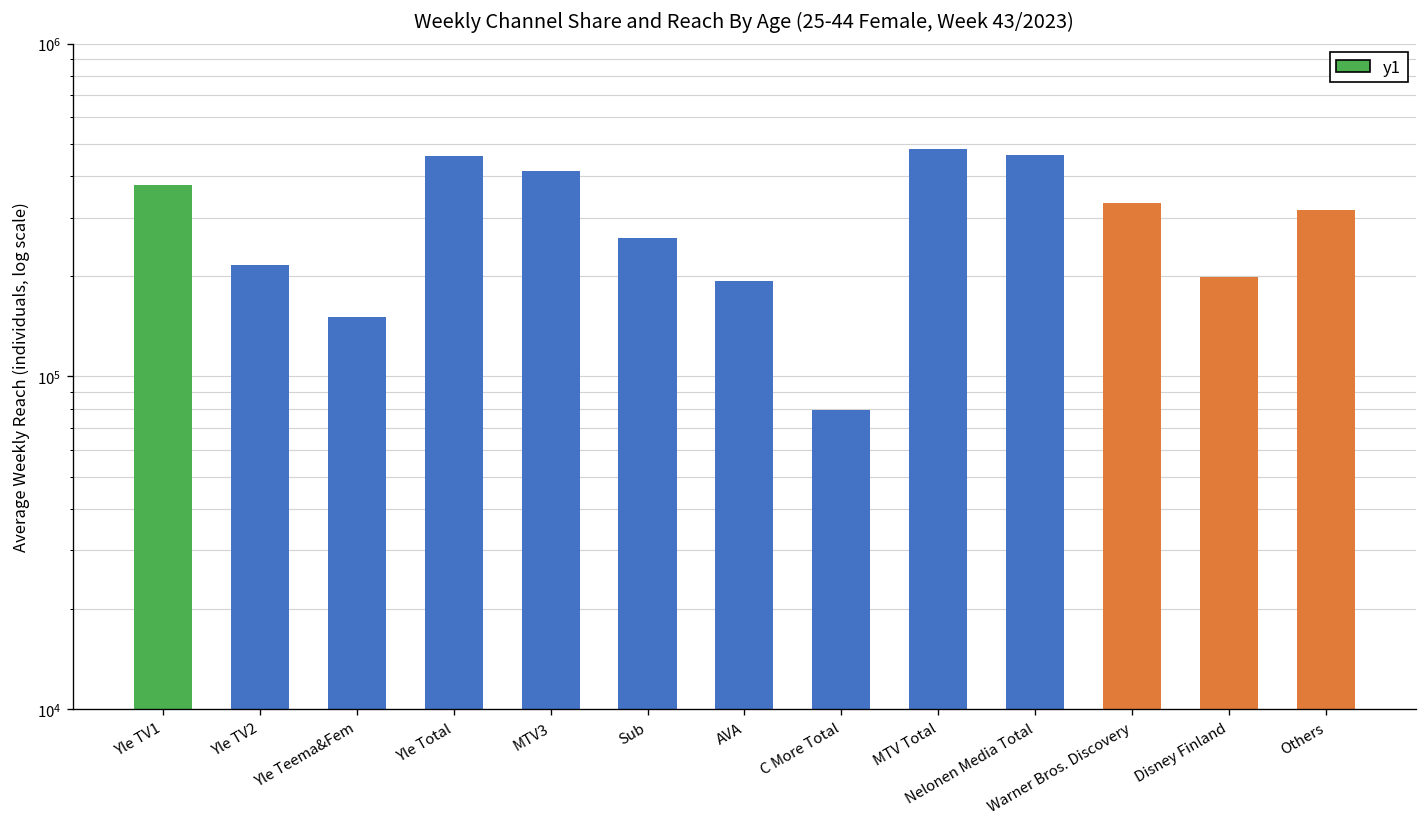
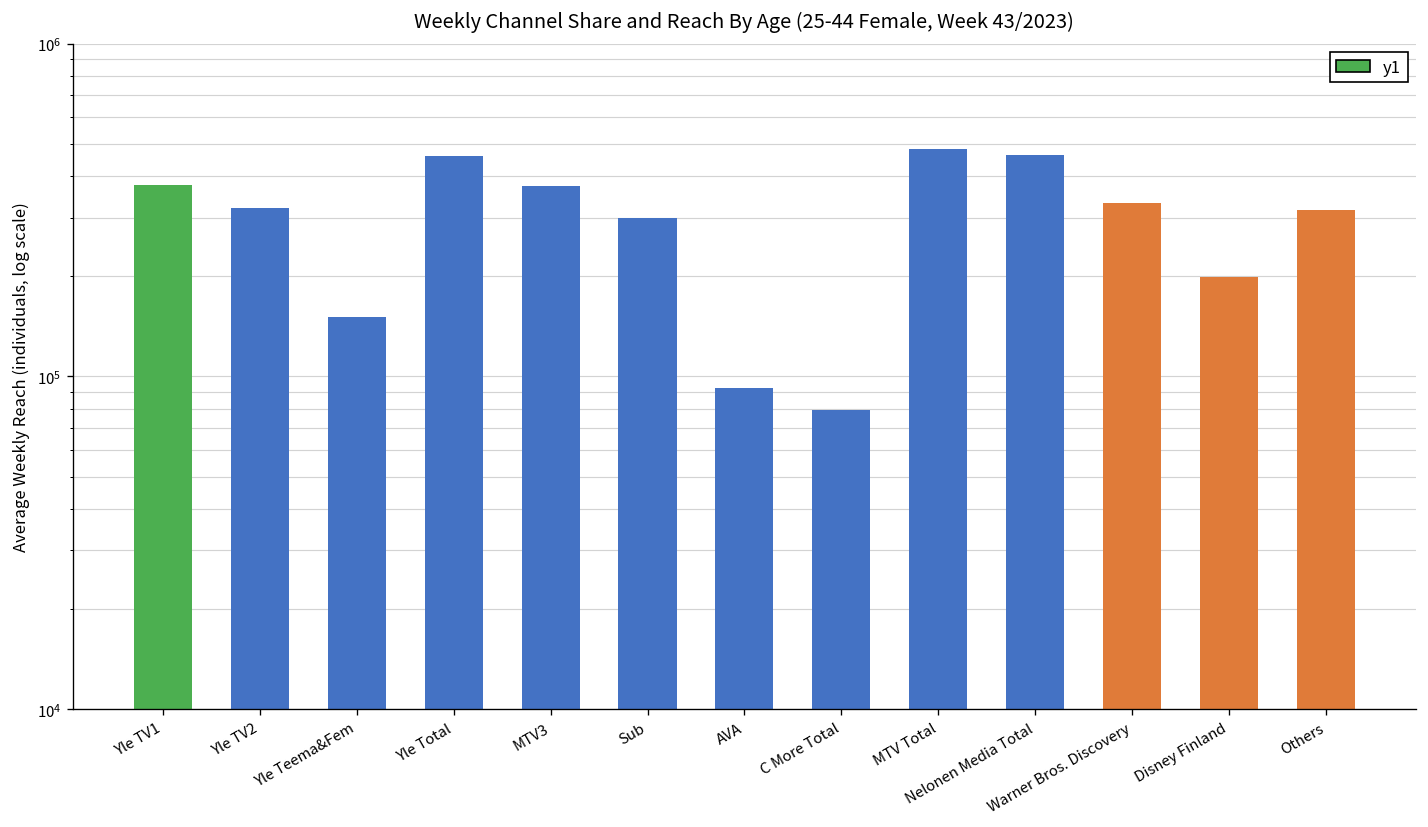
  {
    "Yle TV1": 380000,
-   "Yle TV2": 220000,
+   "Yle TV2": 320000,
    "Yle Teema&Fem": 150000,
    "Yle Total": 460000,
-   "MTV3": 410000,
-   "Sub": 260000,
-   "AVA": 190000,
+   "MTV3": 370000,
+   "Sub": 300000,
+   "AVA": 93000,
    "C More Total": 79000,
    "MTV Total": 480000,
    "Nelonen Media Total": 460000,
    "Warner Bros. Discovery": 330000,
    "Disney Finland": 200000,
    "Others": 320000
  }
